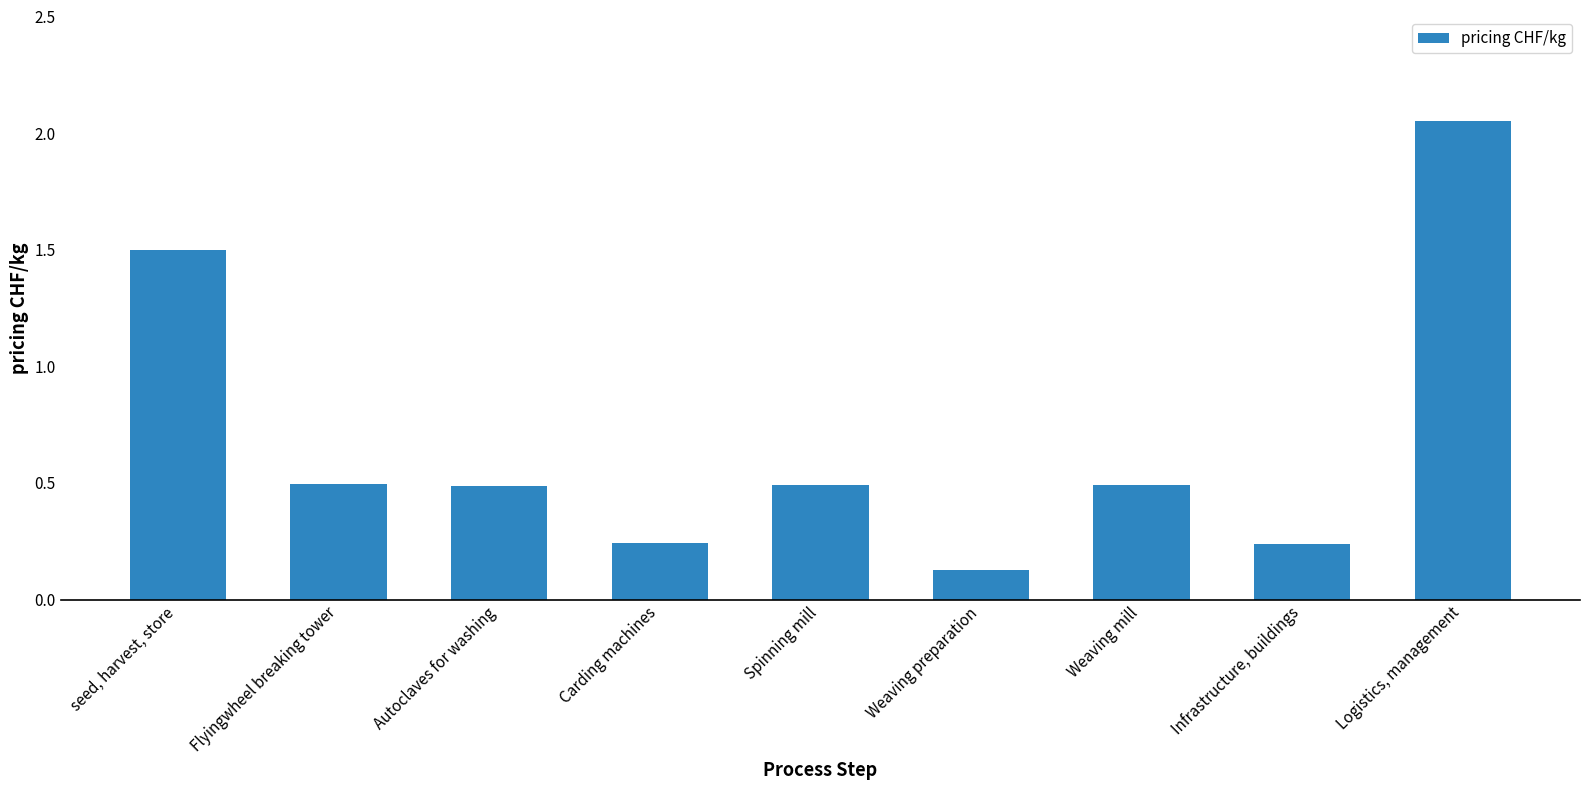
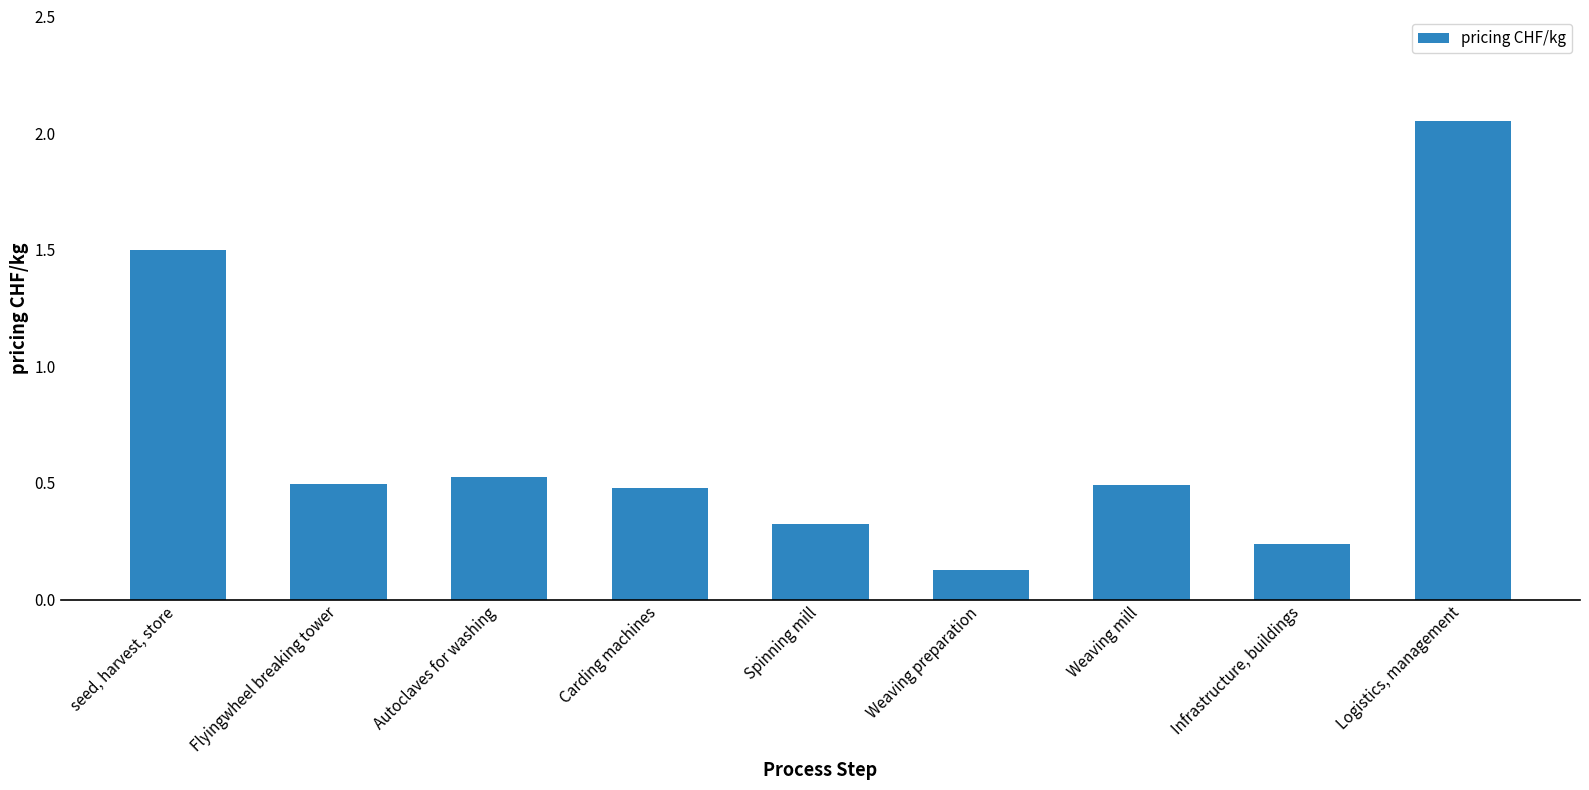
  {
    "seed, harvest, store": 1.50,
    "Flyingwheel breaking tower": 0.50,
-   "Autoclaves for washing": 0.49,
-   "Carding machines": 0.24,
-   "Spinning mill": 0.49,
+   "Autoclaves for washing": 0.53,
+   "Carding machines": 0.48,
+   "Spinning mill": 0.32,
    "Weaving preparation": 0.13,
    "Weaving mill": 0.49,
    "Infrastructure, buildings": 0.24,
    "Logistics, management": 2.05
  }
